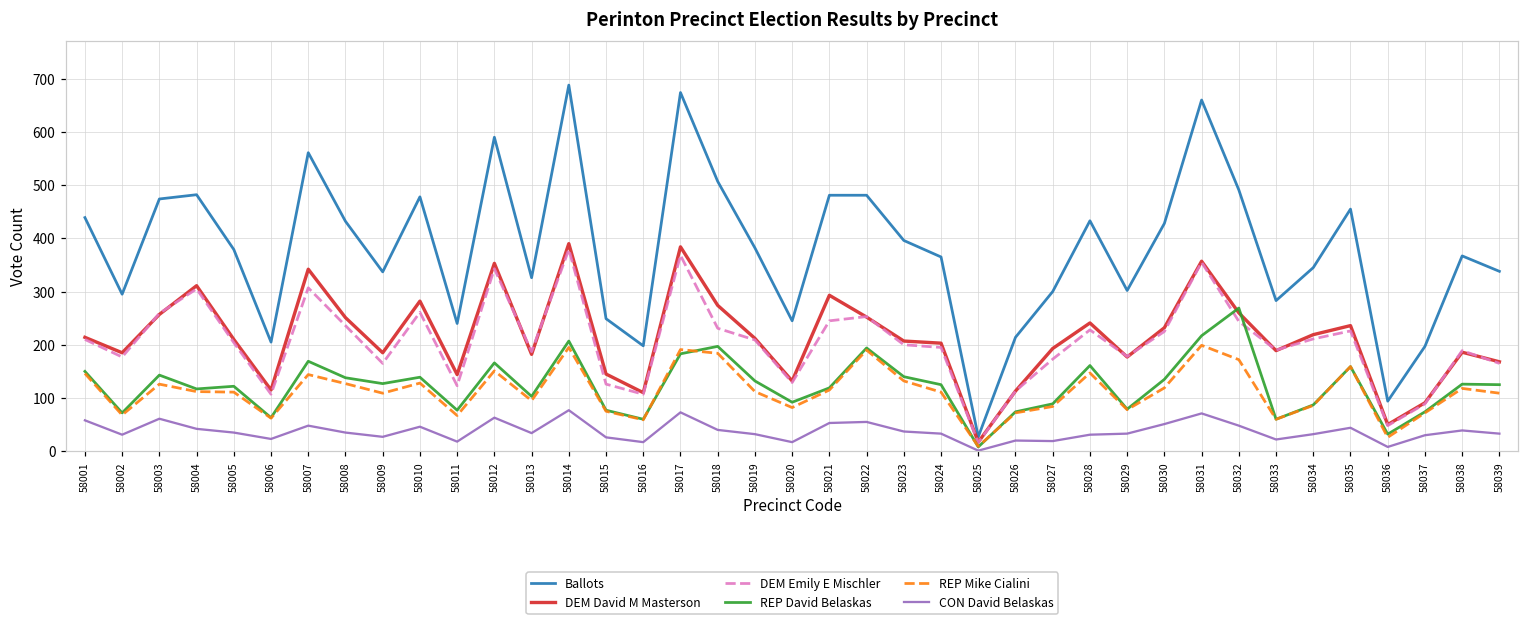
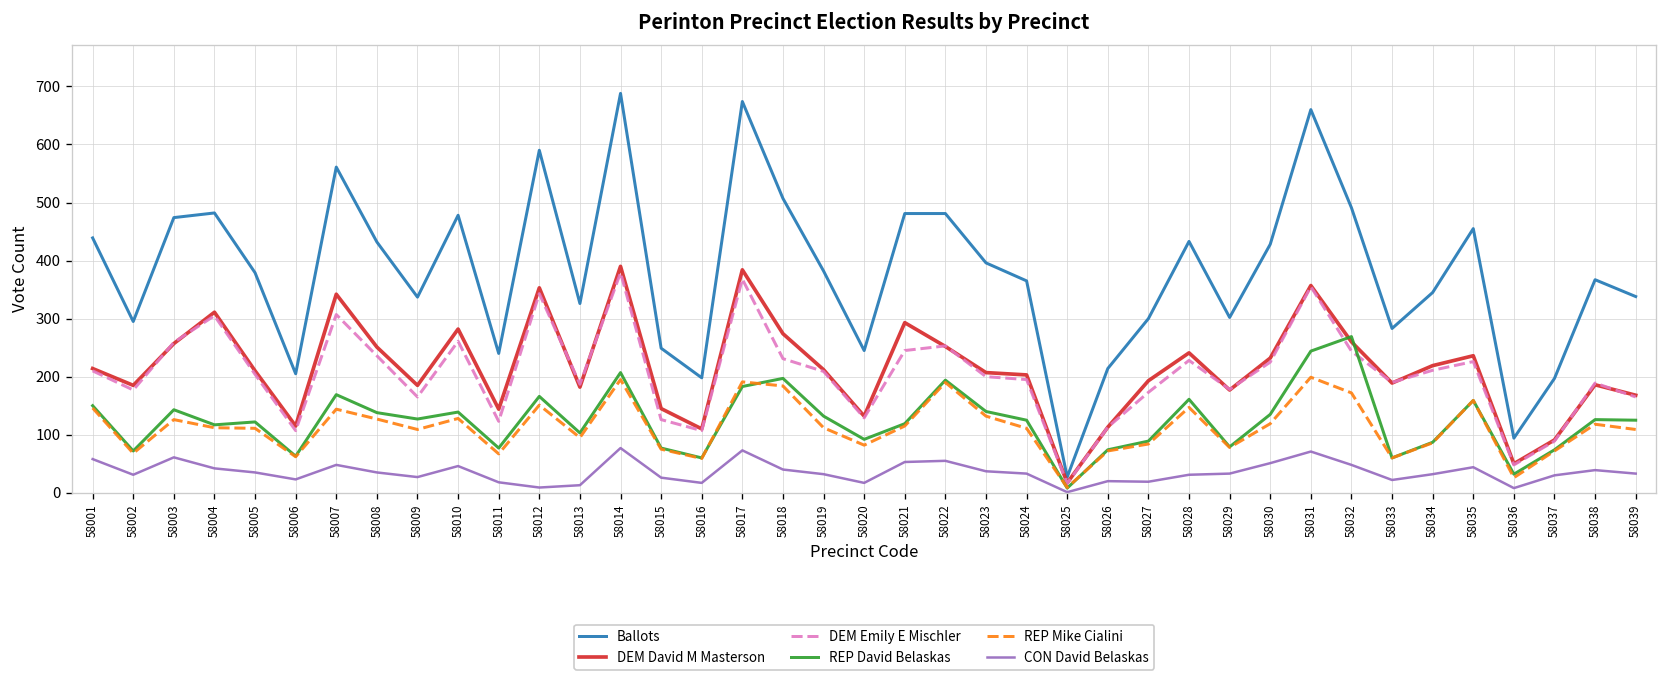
  {
    "Ballots": {
      "58001": 440,
      "58002": 300,
      "58003": 470,
      "58004": 480,
      "58005": 380,
      "58006": 210,
      "58007": 560,
      "58008": 430,
      "58009": 340,
      "58010": 480,
      "58011": 240,
      "58012": 590,
      "58013": 330,
      "58014": 690,
      "58015": 250,
      "58016": 200,
      "58017": 670,
      "58018": 510,
      "58019": 380,
      "58020": 250,
      "58021": 480,
      "58022": 480,
      "58023": 400,
      "58024": 370,
      "58025": 30,
      "58026": 210,
      "58027": 300,
      "58028": 430,
      "58029": 300,
      "58030": 430,
      "58031": 660,
      "58032": 490,
      "58033": 280,
      "58034": 350,
      "58035": 460,
      "58036": 90,
      "58037": 200,
      "58038": 370,
      "58039": 340
    },
    "DEM David M Masterson": {
      "58002": 190,
      "58004": 310,
      "58005": 210,
      "58006": 120,
      "58007": 340,
      "58008": 250,
      "58009": 190,
      "58010": 280,
      "58011": 140,
      "58012": 350,
      "58014": 390,
      "58015": 150,
      "58017": 380,
      "58018": 270,
      "58021": 290,
      "58023": 210,
      "58024": 200,
      "58027": 190,
      "58028": 240,
      "58030": 230,
      "58032": 260,
      "58034": 220,
      "58035": 240
    },
    "DEM Emily E Mischler": {
      "58002": 180,
      "58004": 310,
      "58005": 200,
      "58006": 110,
      "58007": 310,
      "58008": 240,
      "58009": 170,
      "58010": 260,
      "58011": 120,
      "58012": 340,
      "58014": 380,
      "58015": 130,
      "58017": 370,
      "58018": 230,
      "58021": 250,
      "58023": 200,
      "58024": 200,
      "58027": 170,
      "58028": 230,
      "58030": 230,
      "58032": 240,
      "58034": 210,
      "58035": 230
    },
    "REP David Belaskas": {
      "58003": 140,
      "58005": 120,
      "58007": 170,
      "58008": 140,
      "58009": 130,
      "58010": 140,
      "58011": 80,
      "58012": 170,
      "58013": 100,
      "58014": 210,
      "58017": 180,
      "58018": 200,
      "58019": 130,
      "58020": 90,
      "58023": 140,
      "58024": 130,
      "58028": 160,
      "58030": 140,
-     "58031": 220,
+     "58031": 240,
      "58032": 270,
      "58036": 30,
      "58038": 130,
      "58039": 130
    },
    "REP Mike Cialini": {
      "58003": 130,
      "58005": 110,
      "58007": 140,
      "58008": 130,
      "58009": 110,
      "58010": 130,
      "58011": 70,
      "58012": 150,
      "58013": 100,
      "58014": 200,
      "58017": 190,
      "58018": 180,
      "58019": 110,
      "58020": 80,
      "58023": 130,
      "58024": 110,
      "58028": 150,
      "58030": 120,
      "58031": 200,
      "58032": 170,
      "58036": 30,
      "58038": 120,
      "58039": 110
    },
    "CON David Belaskas": {
      "58001": 60,
      "58002": 30,
      "58003": 60,
      "58004": 40,
      "58005": 40,
      "58006": 20,
      "58007": 50,
      "58008": 40,
      "58009": 30,
      "58010": 50,
      "58011": 20,
-     "58012": 60,
-     "58013": 30,
+     "58012": 10,
+     "58013": 10,
      "58014": 80,
      "58015": 30,
      "58016": 20,
      "58017": 70,
      "58018": 40,
      "58019": 30,
      "58020": 20,
      "58021": 50,
      "58022": 60,
      "58023": 40,
      "58024": 30,
      "58025": 0,
      "58026": 20,
      "58027": 20,
      "58028": 30,
      "58029": 30,
      "58030": 50,
      "58031": 70,
      "58032": 50,
      "58033": 20,
      "58034": 30,
      "58035": 40,
      "58036": 10,
      "58037": 30,
      "58038": 40,
      "58039": 30
    }
  }
